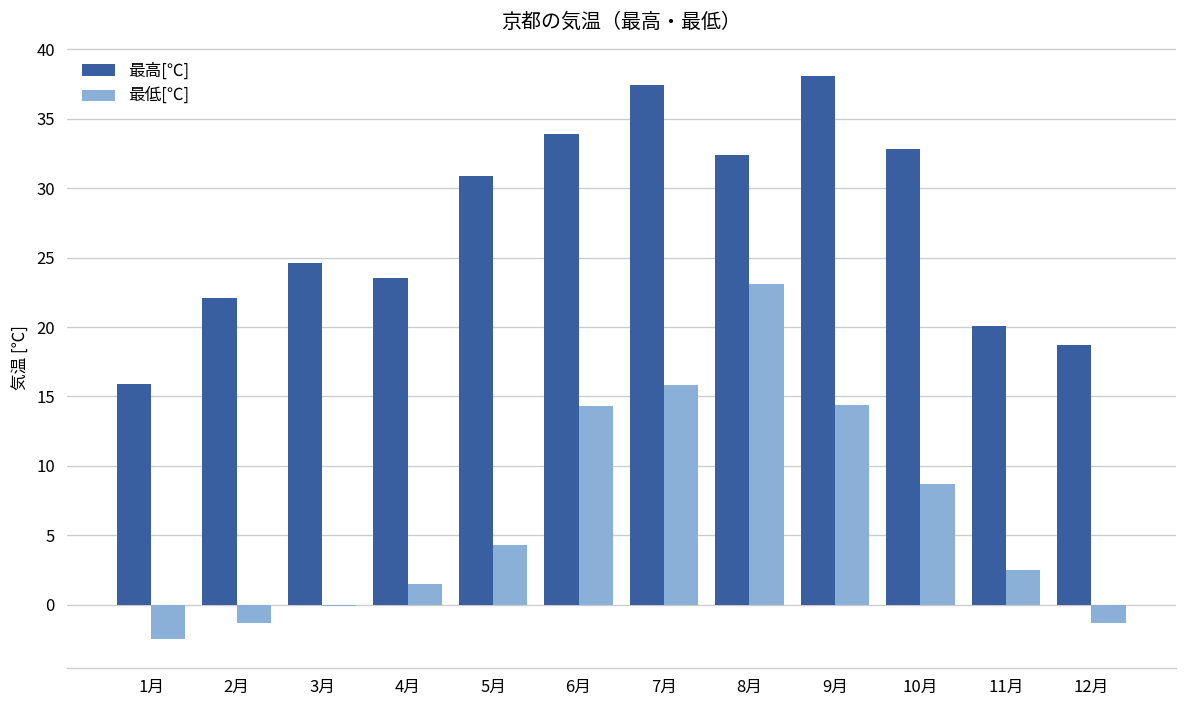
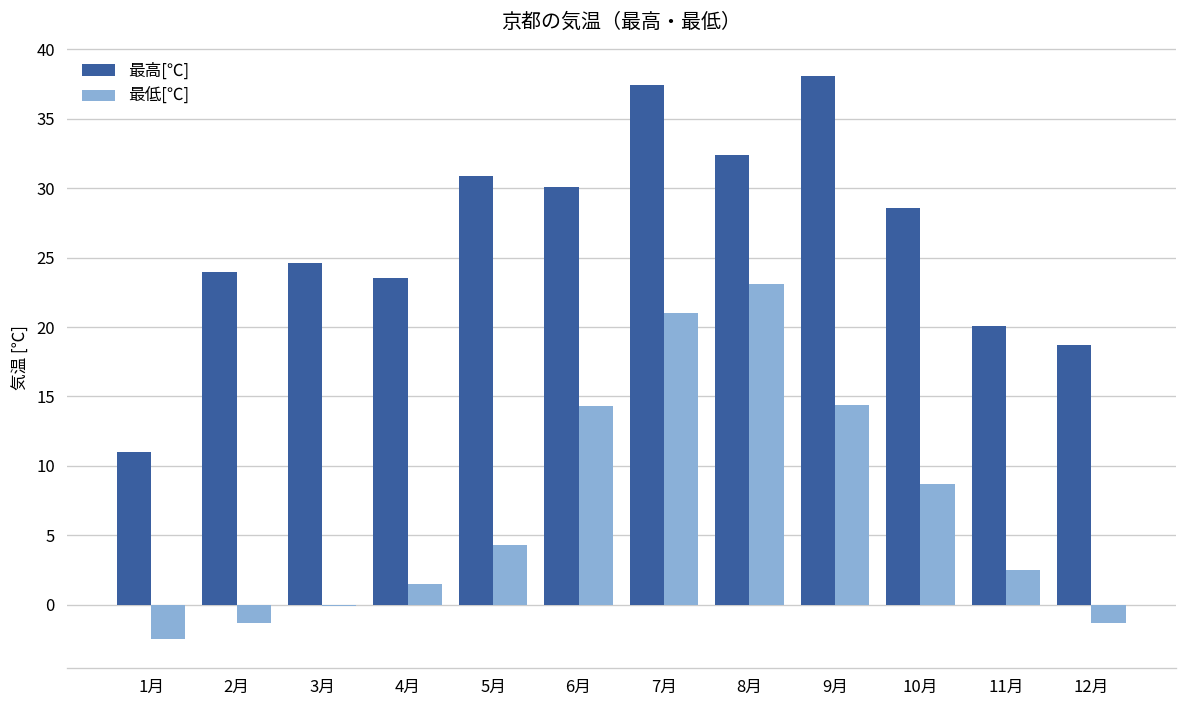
  {
    "最高[℃]": {
-     "1月": 15.9,
-     "2月": 22.1,
+     "1月": 11.0,
+     "2月": 24.0,
      "3月": 24.6,
      "4月": 23.5,
      "5月": 30.9,
-     "6月": 33.9,
+     "6月": 30.1,
      "7月": 37.4,
      "8月": 32.4,
      "9月": 38.1,
-     "10月": 32.8,
+     "10月": 28.6,
      "11月": 20.1,
      "12月": 18.7
    },
    "最低[℃]": {
      "1月": -2.5,
      "2月": -1.3,
      "4月": 1.5,
      "5月": 4.3,
      "6月": 14.3,
-     "7月": 15.8,
+     "7月": 21.0,
      "8月": 23.1,
      "9月": 14.4,
      "10月": 8.7,
      "11月": 2.5,
      "12月": -1.3
    }
  }
